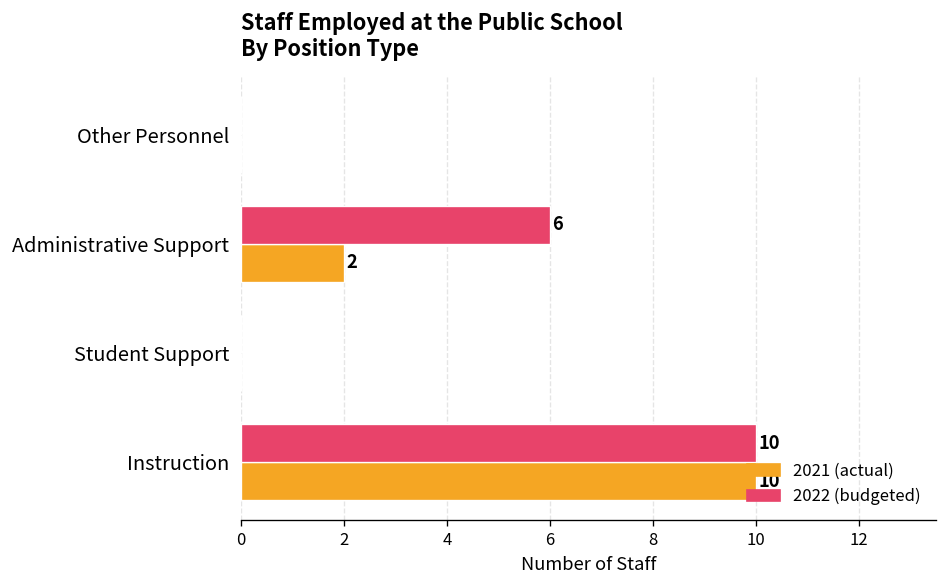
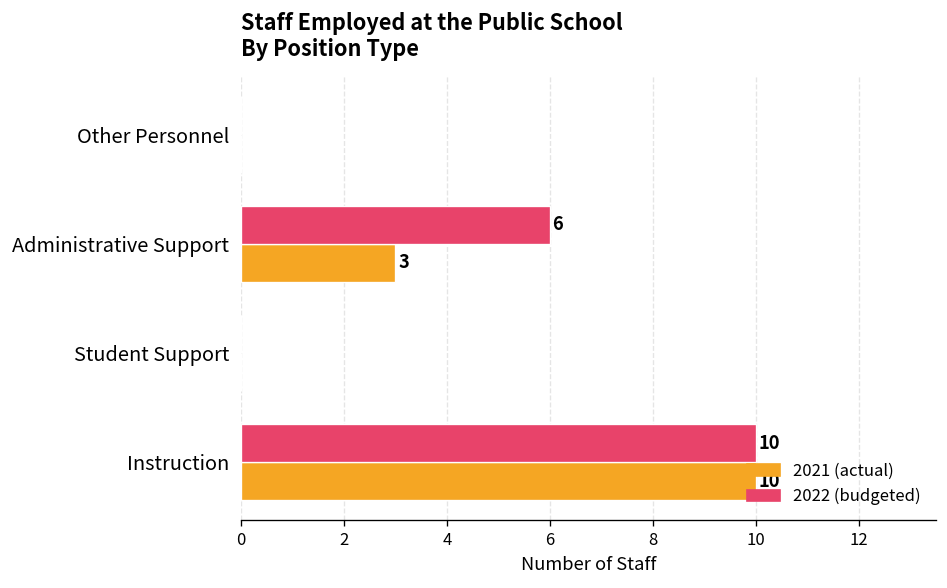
  {
    "2021 (actual)": {
-     "Administrative Support": 2,
+     "Administrative Support": 3,
      "Instruction": 10
    },
    "2022 (budgeted)": {
      "Administrative Support": 6,
      "Instruction": 10
    }
  }
